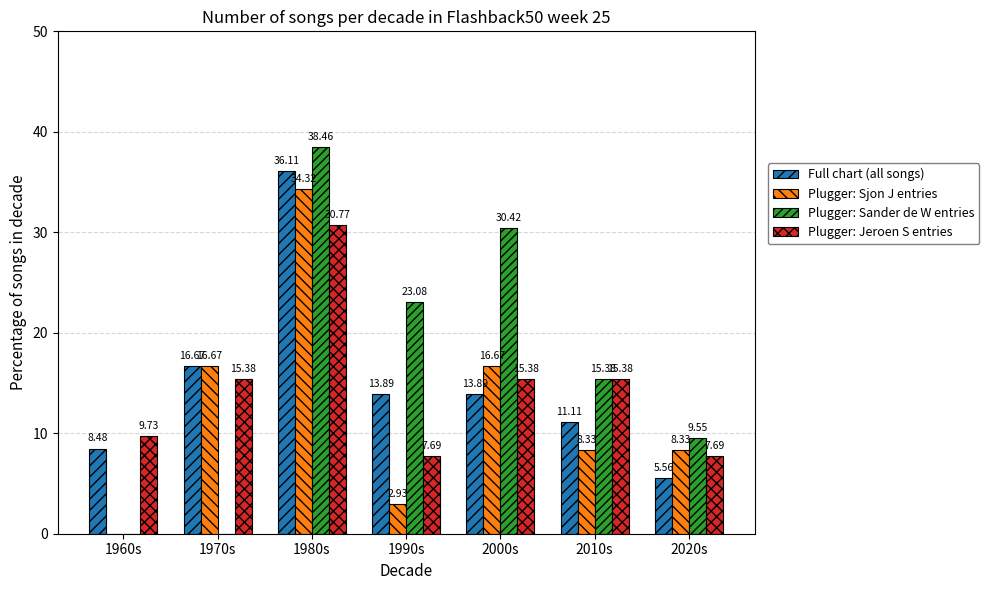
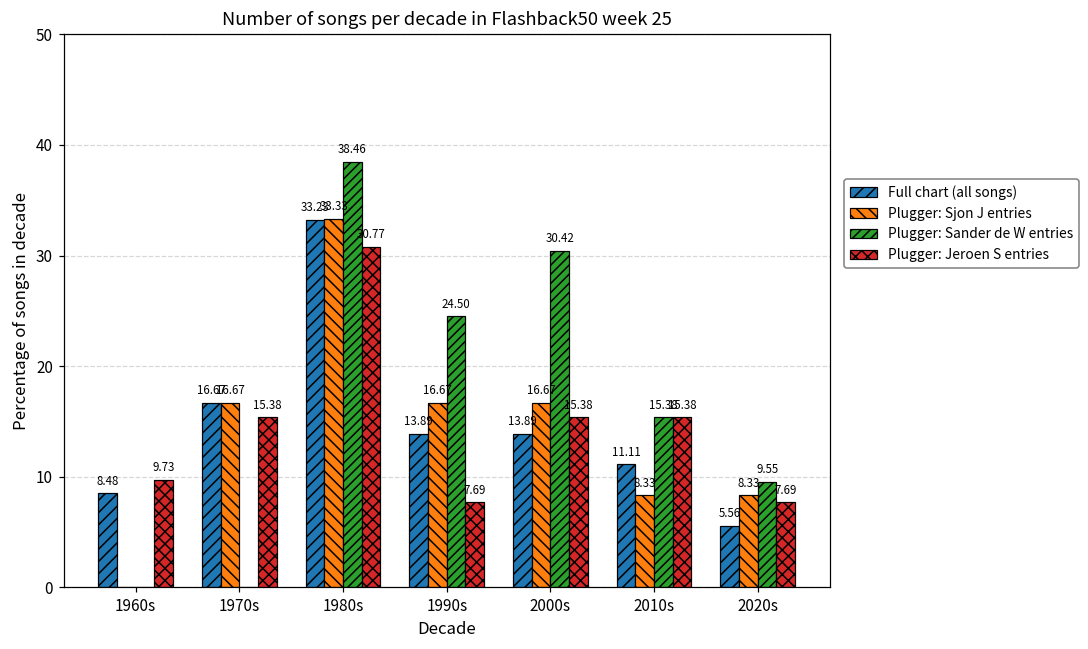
  {
    "Full chart (all songs)": {
      "1960s": 8.48,
-     "1980s": 36.11,
+     "1980s": 33.23,
      "1990s": 13.89,
      "2000s": 13.89,
      "2010s": 11.11,
      "2020s": 5.56
    },
    "Plugger: Sjon J entries": {
-     "1980s": 34.32,
-     "1990s": 2.93,
+     "1980s": 33.33,
+     "1990s": 16.67,
      "2000s": 16.67,
      "2010s": 8.33,
      "2020s": 8.33
    },
    "Plugger: Sander de W entries": {
      "1980s": 38.46,
-     "1990s": 23.08,
+     "1990s": 24.50,
      "2000s": 30.42,
      "2020s": 9.55
    },
    "Plugger: Jeroen S entries": {
      "1960s": 9.73,
      "1970s": 15.38,
      "1980s": 30.77,
      "1990s": 7.69,
      "2000s": 15.38,
      "2020s": 7.69
    }
  }
